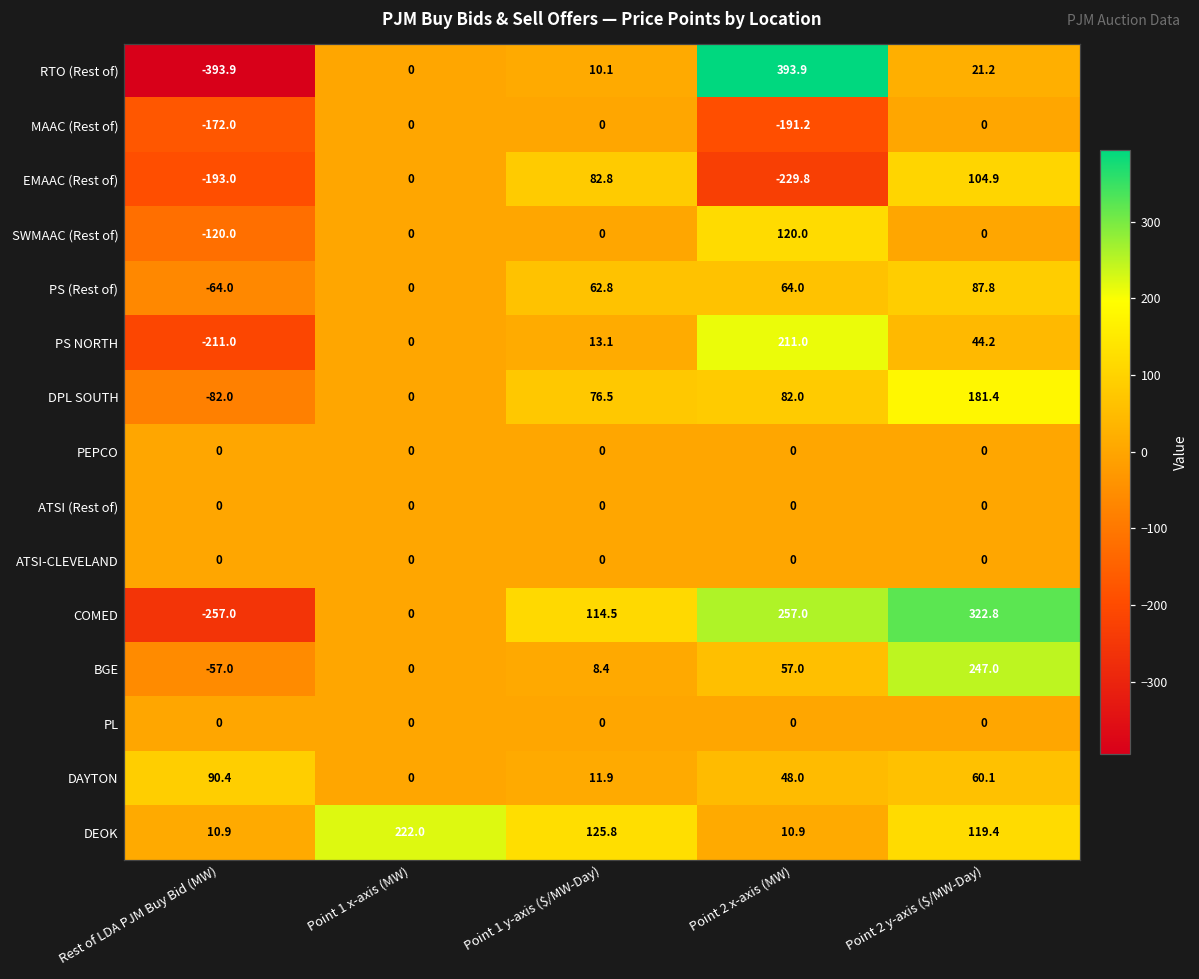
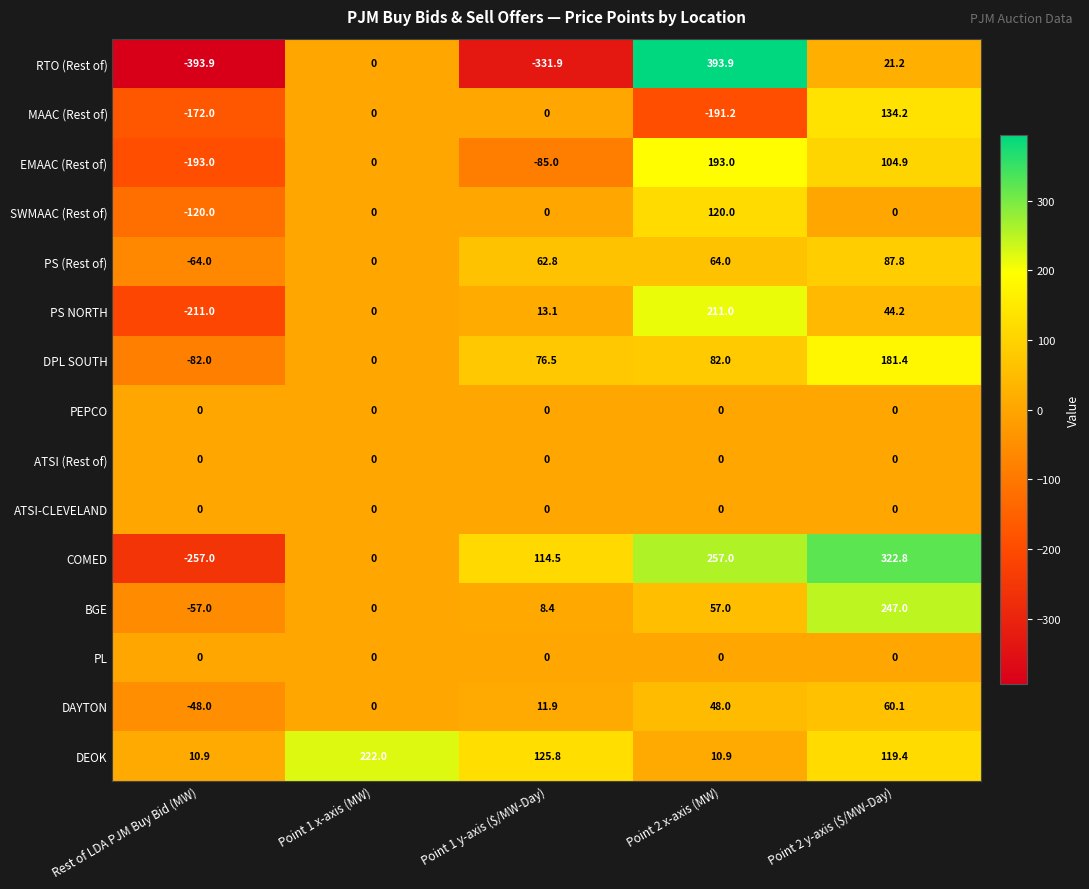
  {
    "RTO (Rest of)": {
      "Rest of LDA PJM Buy Bid (MW)": -393.9,
      "Point 1 x-axis (MW)": 0,
-     "Point 1 y-axis ($/MW-Day)": 10.1,
+     "Point 1 y-axis ($/MW-Day)": -331.9,
      "Point 2 x-axis (MW)": 393.9,
      "Point 2 y-axis ($/MW-Day)": 21.2
    },
    "MAAC (Rest of)": {
      "Rest of LDA PJM Buy Bid (MW)": -172.0,
      "Point 1 x-axis (MW)": 0,
      "Point 1 y-axis ($/MW-Day)": 0,
      "Point 2 x-axis (MW)": -191.2,
-     "Point 2 y-axis ($/MW-Day)": 0
+     "Point 2 y-axis ($/MW-Day)": 134.2
    },
    "EMAAC (Rest of)": {
      "Rest of LDA PJM Buy Bid (MW)": -193.0,
      "Point 1 x-axis (MW)": 0,
-     "Point 1 y-axis ($/MW-Day)": 82.8,
-     "Point 2 x-axis (MW)": -229.8,
+     "Point 1 y-axis ($/MW-Day)": -85.0,
+     "Point 2 x-axis (MW)": 193.0,
      "Point 2 y-axis ($/MW-Day)": 104.9
    },
    "SWMAAC (Rest of)": {
      "Rest of LDA PJM Buy Bid (MW)": -120.0,
      "Point 1 x-axis (MW)": 0,
      "Point 1 y-axis ($/MW-Day)": 0,
      "Point 2 x-axis (MW)": 120.0,
      "Point 2 y-axis ($/MW-Day)": 0
    },
    "PS (Rest of)": {
      "Rest of LDA PJM Buy Bid (MW)": -64.0,
      "Point 1 x-axis (MW)": 0,
      "Point 1 y-axis ($/MW-Day)": 62.8,
      "Point 2 x-axis (MW)": 64.0,
      "Point 2 y-axis ($/MW-Day)": 87.8
    },
    "PS NORTH": {
      "Rest of LDA PJM Buy Bid (MW)": -211.0,
      "Point 1 x-axis (MW)": 0,
      "Point 1 y-axis ($/MW-Day)": 13.1,
      "Point 2 x-axis (MW)": 211.0,
      "Point 2 y-axis ($/MW-Day)": 44.2
    },
    "DPL SOUTH": {
      "Rest of LDA PJM Buy Bid (MW)": -82.0,
      "Point 1 x-axis (MW)": 0,
      "Point 1 y-axis ($/MW-Day)": 76.5,
      "Point 2 x-axis (MW)": 82.0,
      "Point 2 y-axis ($/MW-Day)": 181.4
    },
    "PEPCO": {
      "Rest of LDA PJM Buy Bid (MW)": 0,
      "Point 1 x-axis (MW)": 0,
      "Point 1 y-axis ($/MW-Day)": 0,
      "Point 2 x-axis (MW)": 0,
      "Point 2 y-axis ($/MW-Day)": 0
    },
    "ATSI (Rest of)": {
      "Rest of LDA PJM Buy Bid (MW)": 0,
      "Point 1 x-axis (MW)": 0,
      "Point 1 y-axis ($/MW-Day)": 0,
      "Point 2 x-axis (MW)": 0,
      "Point 2 y-axis ($/MW-Day)": 0
    },
    "ATSI-CLEVELAND": {
      "Rest of LDA PJM Buy Bid (MW)": 0,
      "Point 1 x-axis (MW)": 0,
      "Point 1 y-axis ($/MW-Day)": 0,
      "Point 2 x-axis (MW)": 0,
      "Point 2 y-axis ($/MW-Day)": 0
    },
    "COMED": {
      "Rest of LDA PJM Buy Bid (MW)": -257.0,
      "Point 1 x-axis (MW)": 0,
      "Point 1 y-axis ($/MW-Day)": 114.5,
      "Point 2 x-axis (MW)": 257.0,
      "Point 2 y-axis ($/MW-Day)": 322.8
    },
    "BGE": {
      "Rest of LDA PJM Buy Bid (MW)": -57.0,
      "Point 1 x-axis (MW)": 0,
      "Point 1 y-axis ($/MW-Day)": 8.4,
      "Point 2 x-axis (MW)": 57.0,
      "Point 2 y-axis ($/MW-Day)": 247.0
    },
    "PL": {
      "Rest of LDA PJM Buy Bid (MW)": 0,
      "Point 1 x-axis (MW)": 0,
      "Point 1 y-axis ($/MW-Day)": 0,
      "Point 2 x-axis (MW)": 0,
      "Point 2 y-axis ($/MW-Day)": 0
    },
    "DAYTON": {
-     "Rest of LDA PJM Buy Bid (MW)": 90.4,
+     "Rest of LDA PJM Buy Bid (MW)": -48.0,
      "Point 1 x-axis (MW)": 0,
      "Point 1 y-axis ($/MW-Day)": 11.9,
      "Point 2 x-axis (MW)": 48.0,
      "Point 2 y-axis ($/MW-Day)": 60.1
    },
    "DEOK": {
      "Rest of LDA PJM Buy Bid (MW)": 10.9,
      "Point 1 x-axis (MW)": 222.0,
      "Point 1 y-axis ($/MW-Day)": 125.8,
      "Point 2 x-axis (MW)": 10.9,
      "Point 2 y-axis ($/MW-Day)": 119.4
    }
  }
